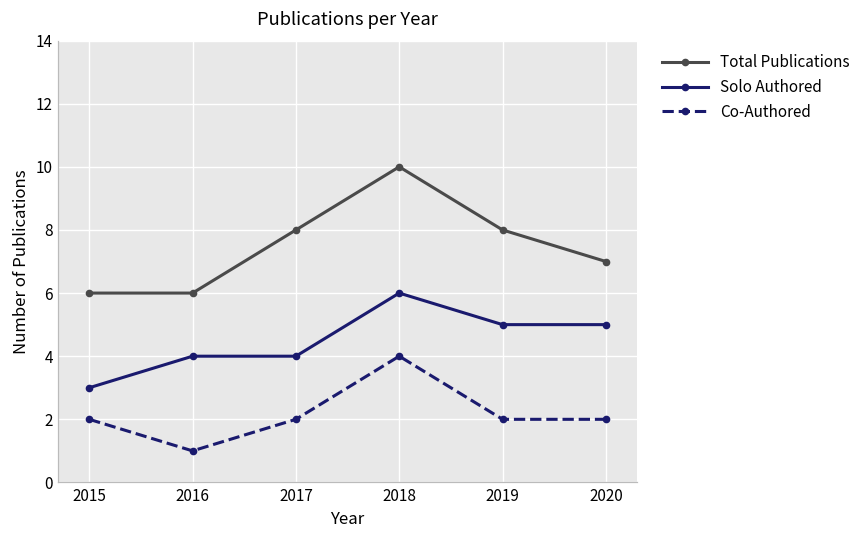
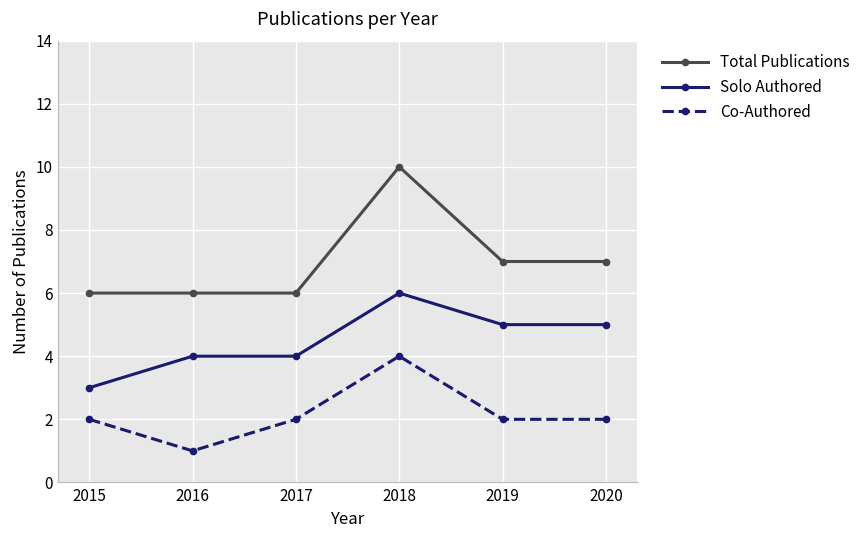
  {
    "Total Publications": {
      "2015": 6,
      "2016": 6,
-     "2017": 8,
+     "2017": 6,
      "2018": 10,
-     "2019": 8,
+     "2019": 7,
      "2020": 7
    }
  }
